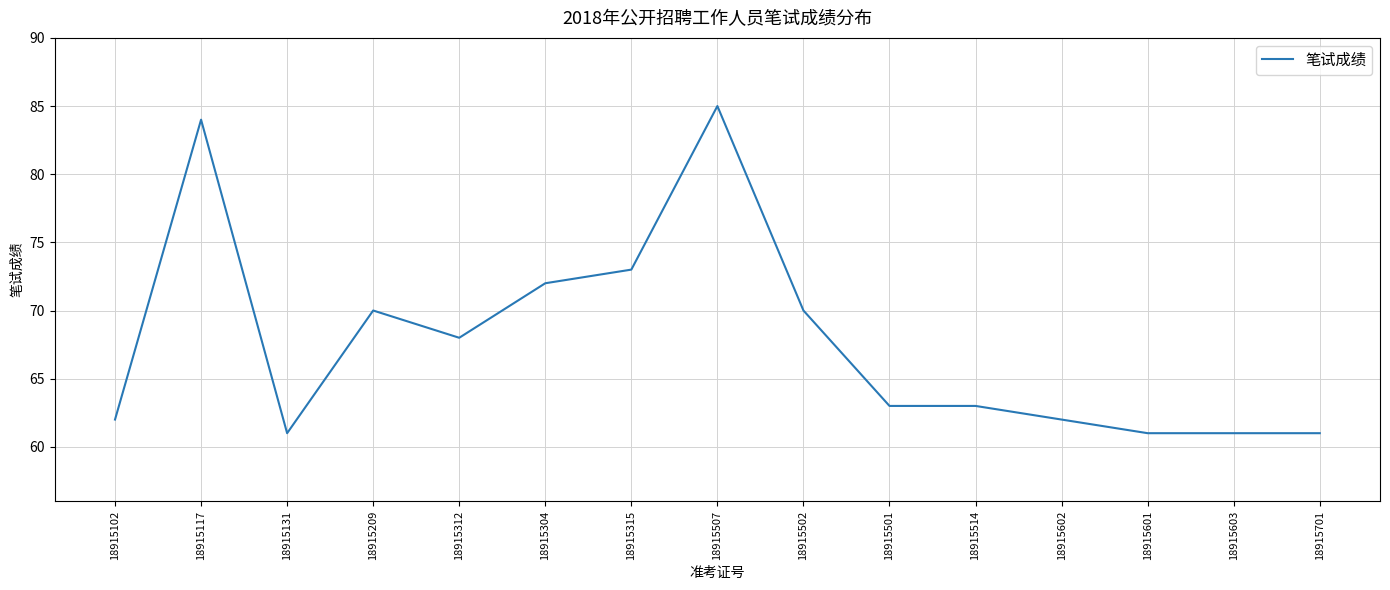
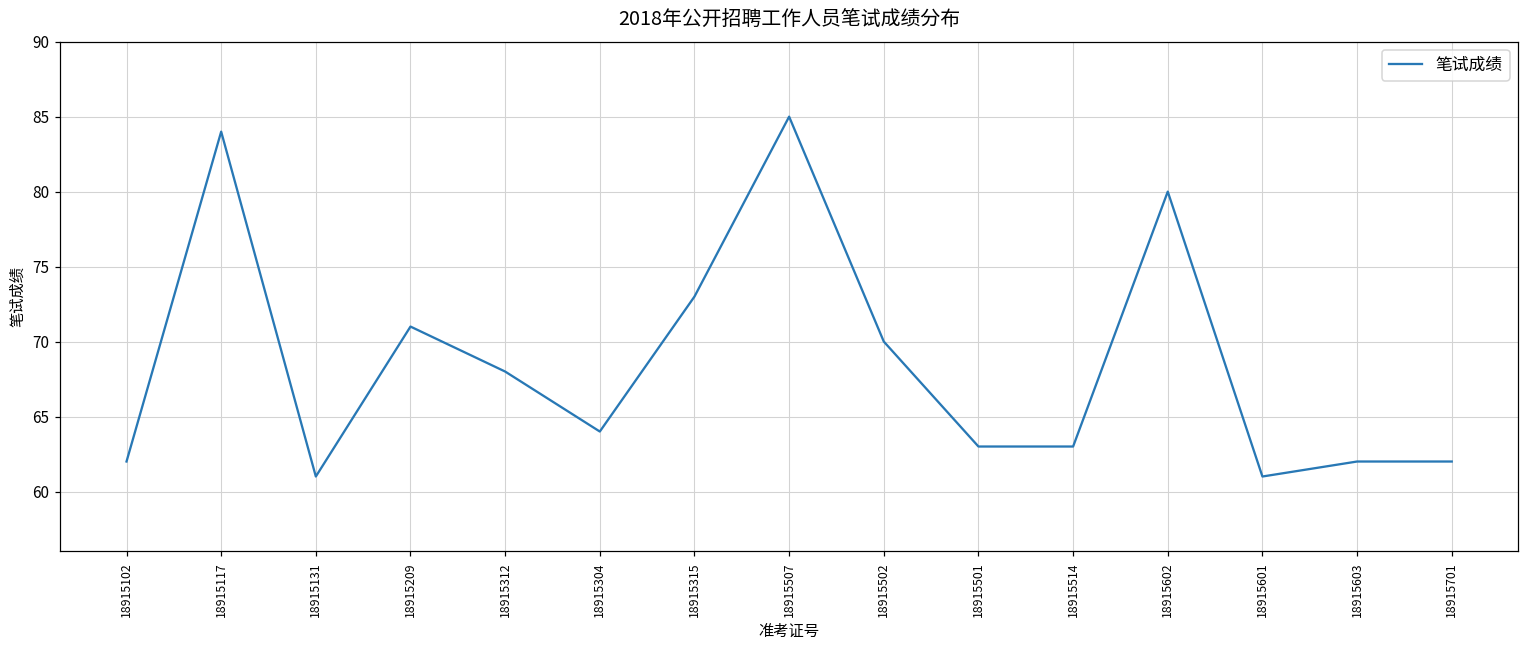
  {
    "18915102": 62,
    "18915117": 84,
    "18915131": 61,
-   "18915209": 70,
+   "18915209": 71,
    "18915312": 68,
-   "18915304": 72,
+   "18915304": 64,
    "18915315": 73,
    "18915507": 85,
    "18915502": 70,
    "18915501": 63,
    "18915514": 63,
-   "18915602": 62,
+   "18915602": 80,
    "18915601": 61,
-   "18915603": 61,
-   "18915701": 61
+   "18915603": 62,
+   "18915701": 62
  }
